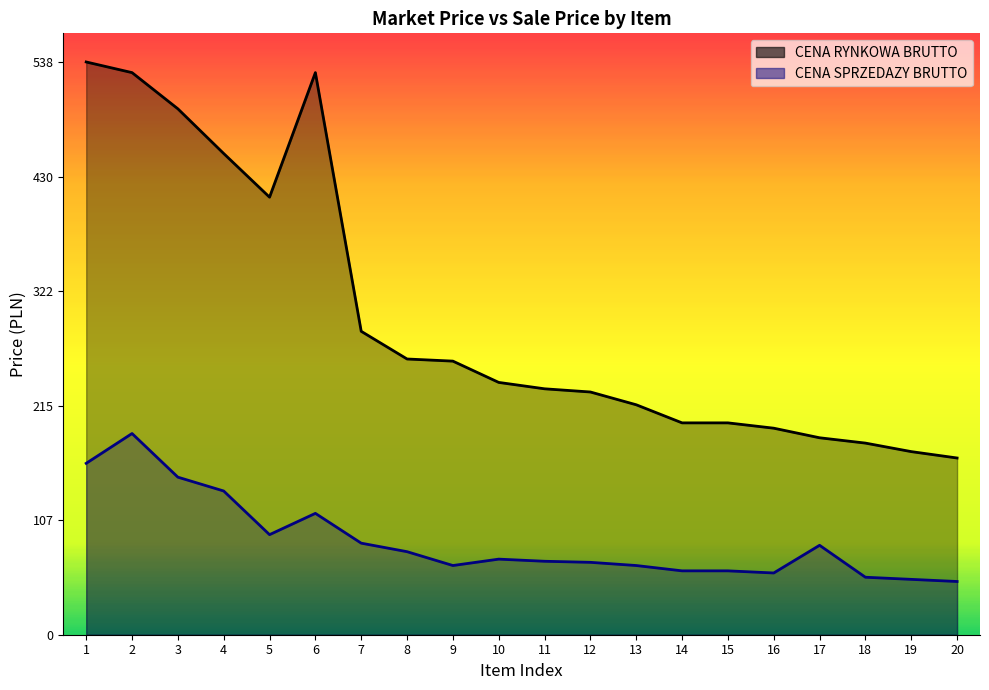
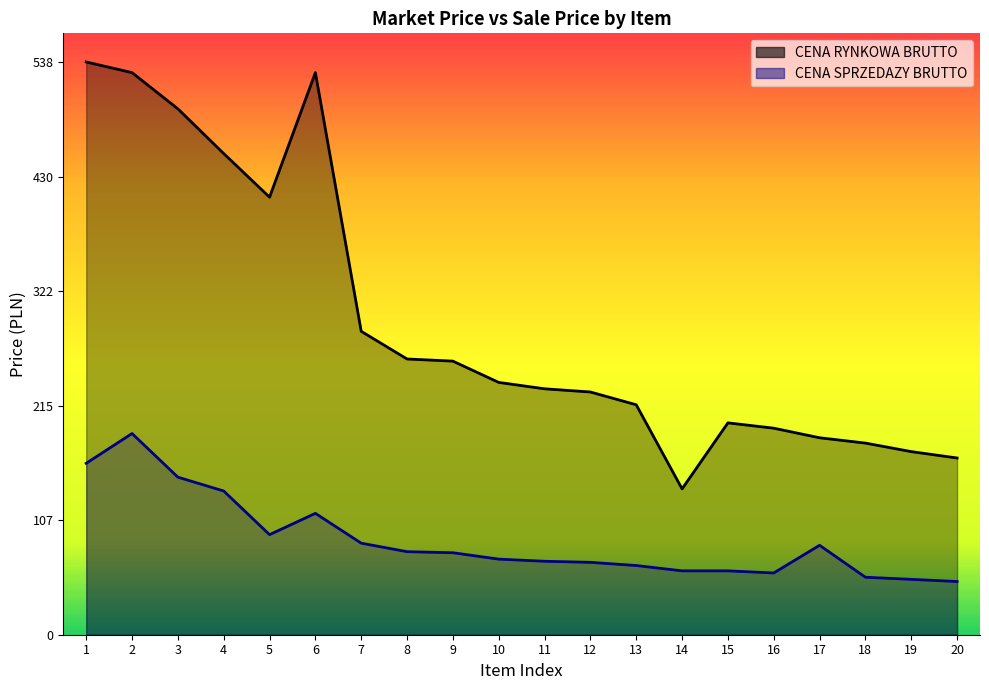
  {
    "CENA RYNKOWA BRUTTO": {
      "1": 538,
      "2": 528,
      "3": 494,
      "4": 452,
      "5": 411,
      "6": 528,
      "7": 285,
      "8": 259,
      "9": 257,
      "10": 237,
      "11": 231,
      "12": 228,
      "13": 216,
-     "14": 199,
+     "14": 137,
      "15": 199,
      "16": 194,
      "17": 185,
      "18": 180,
      "19": 172,
      "20": 166
    },
    "CENA SPRZEDAZY BRUTTO": {
      "1": 161,
      "2": 189,
      "3": 148,
      "4": 135,
      "5": 94,
      "6": 114,
      "7": 86,
      "8": 78,
-     "9": 65,
+     "9": 77,
      "10": 71,
      "11": 69,
      "12": 68,
      "13": 65,
      "14": 60,
      "15": 60,
      "16": 58,
      "17": 84,
      "18": 54,
      "19": 52,
      "20": 50
    }
  }
